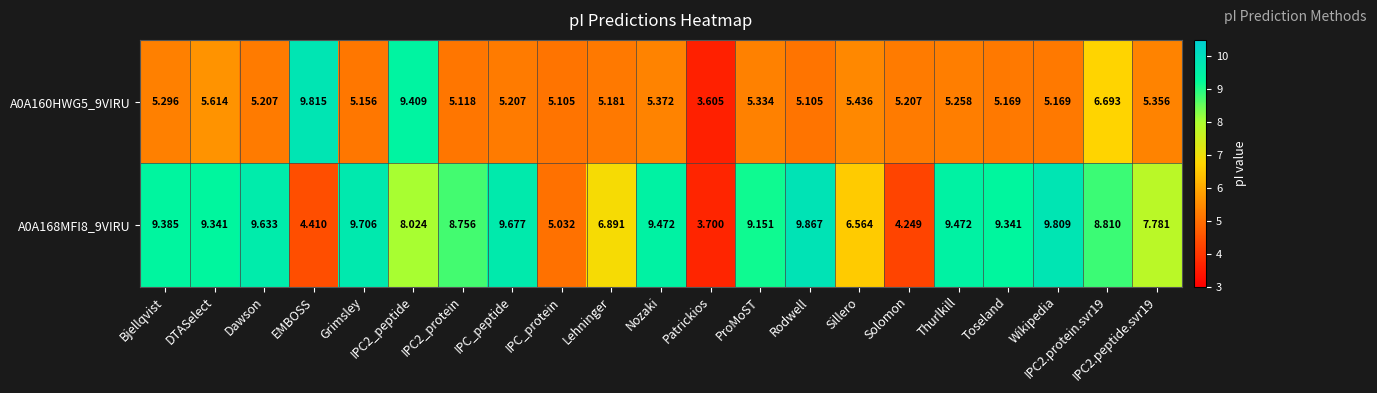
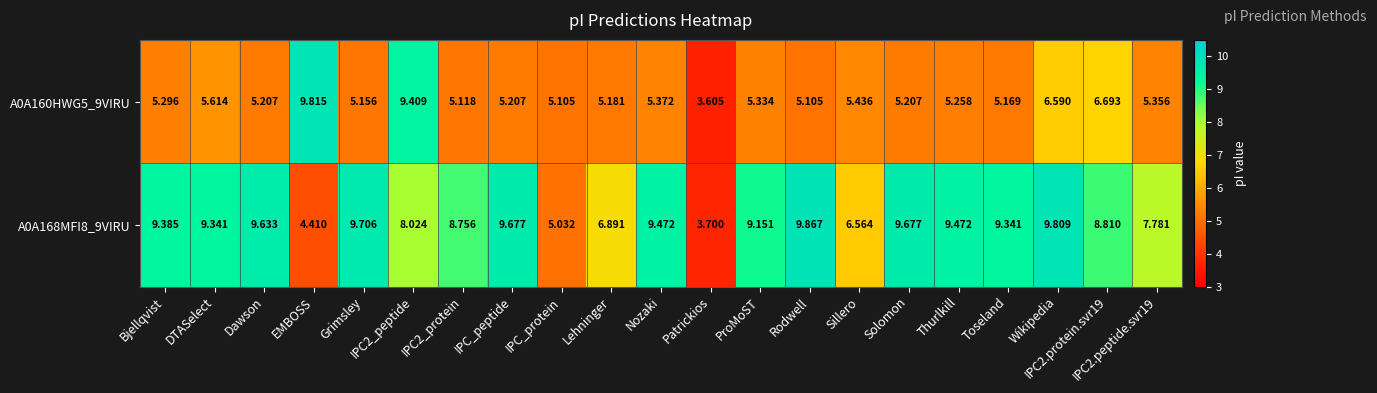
  {
    "A0A160HWG5_9VIRU": {
      "Bjellqvist": 5.296,
      "DTASelect": 5.614,
      "Dawson": 5.207,
      "EMBOSS": 9.815,
      "Grimsley": 5.156,
      "IPC2_peptide": 9.409,
      "IPC2_protein": 5.118,
      "IPC_peptide": 5.207,
      "IPC_protein": 5.105,
      "Lehninger": 5.181,
      "Nozaki": 5.372,
      "Patrickios": 3.605,
      "ProMoST": 5.334,
      "Rodwell": 5.105,
      "Sillero": 5.436,
      "Solomon": 5.207,
      "Thurlkill": 5.258,
      "Toseland": 5.169,
-     "Wikipedia": 5.169,
+     "Wikipedia": 6.590,
      "IPC2.protein.svr19": 6.693,
      "IPC2.peptide.svr19": 5.356
    },
    "A0A168MFI8_9VIRU": {
      "Bjellqvist": 9.385,
      "DTASelect": 9.341,
      "Dawson": 9.633,
      "EMBOSS": 4.410,
      "Grimsley": 9.706,
      "IPC2_peptide": 8.024,
      "IPC2_protein": 8.756,
      "IPC_peptide": 9.677,
      "IPC_protein": 5.032,
      "Lehninger": 6.891,
      "Nozaki": 9.472,
      "Patrickios": 3.700,
      "ProMoST": 9.151,
      "Rodwell": 9.867,
      "Sillero": 6.564,
-     "Solomon": 4.249,
+     "Solomon": 9.677,
      "Thurlkill": 9.472,
      "Toseland": 9.341,
      "Wikipedia": 9.809,
      "IPC2.protein.svr19": 8.810,
      "IPC2.peptide.svr19": 7.781
    }
  }
